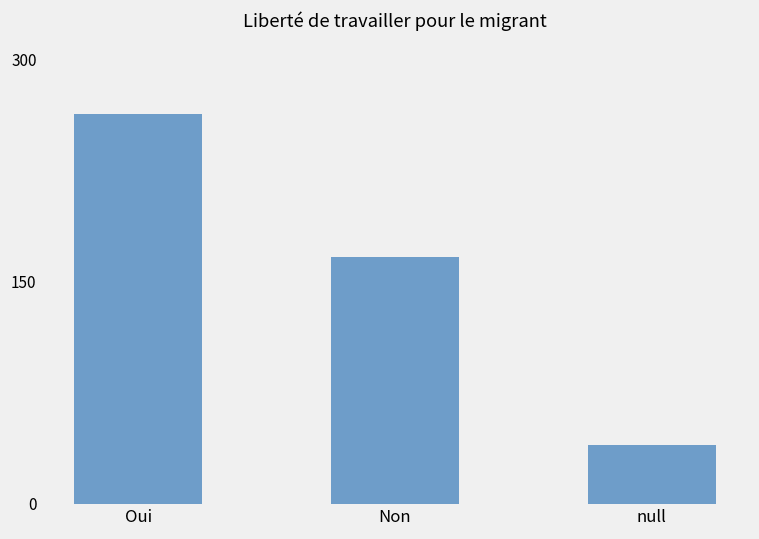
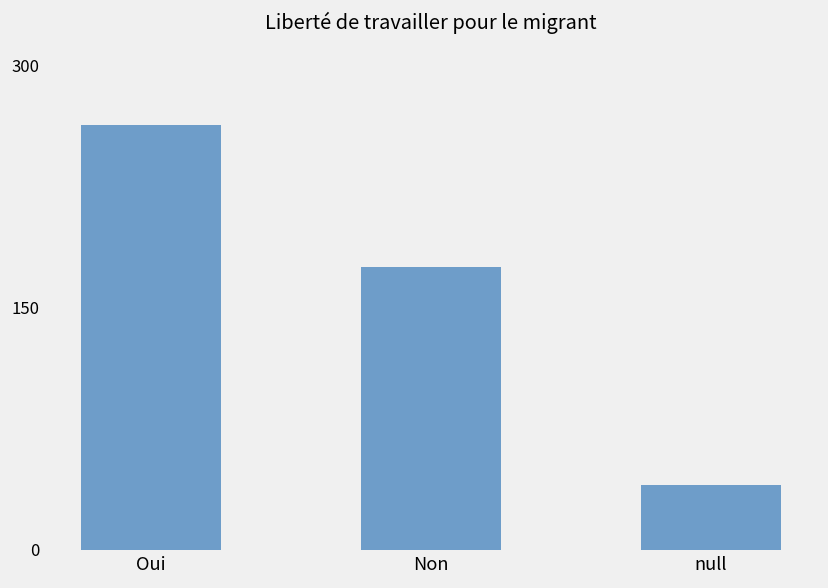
  {
    "Oui": 263,
-   "Non": 167,
+   "Non": 175,
    "null": 40
  }
